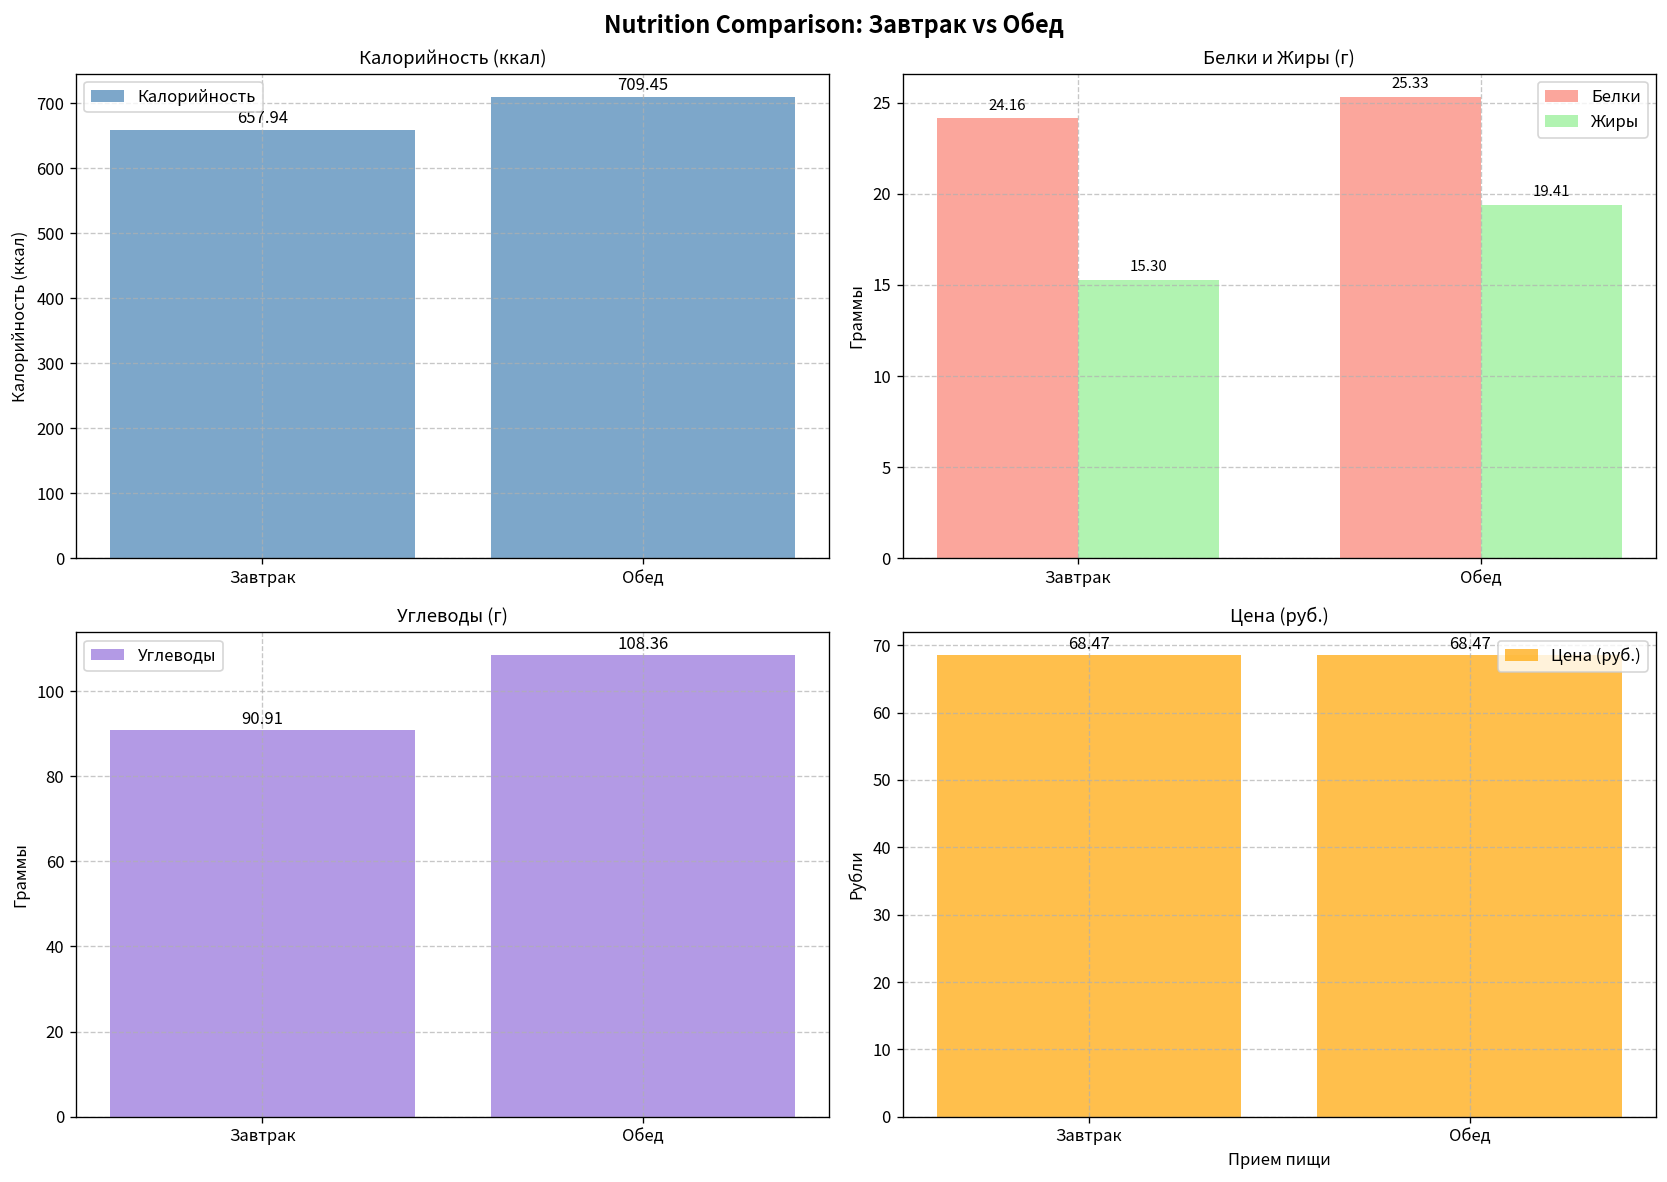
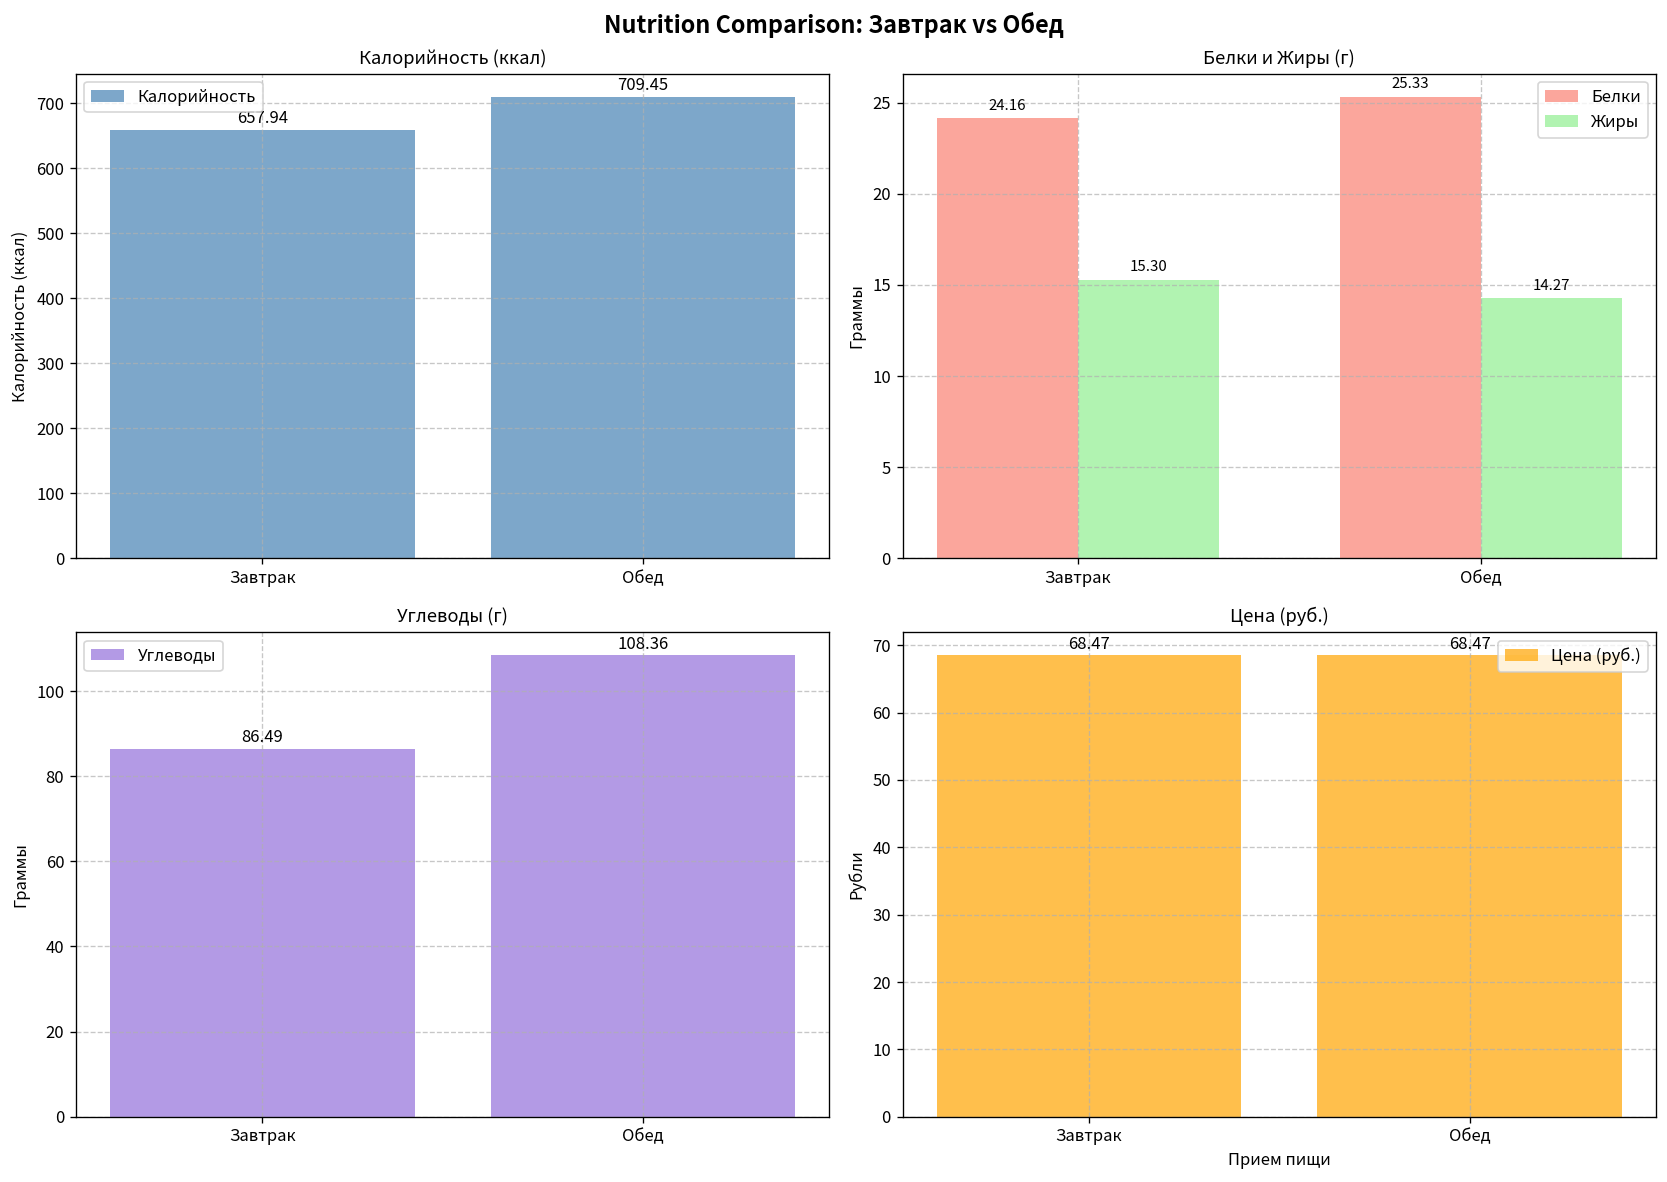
  {
    "Калорийность (ккал)": {
      "Обед": 709.45
    },
    "Белки и Жиры (г)": {
      "Белки": {
        "Завтрак": 24.16,
        "Обед": 25.33
      },
      "Жиры": {
        "Завтрак": 15.30,
-       "Обед": 19.41
+       "Обед": 14.27
      }
    },
    "Углеводы (г)": {
-     "Завтрак": 90.91,
+     "Завтрак": 86.49,
      "Обед": 108.36
    },
    "Цена (руб.)": {
      "Завтрак": 68.47,
      "Обед": 68.47
    }
  }
